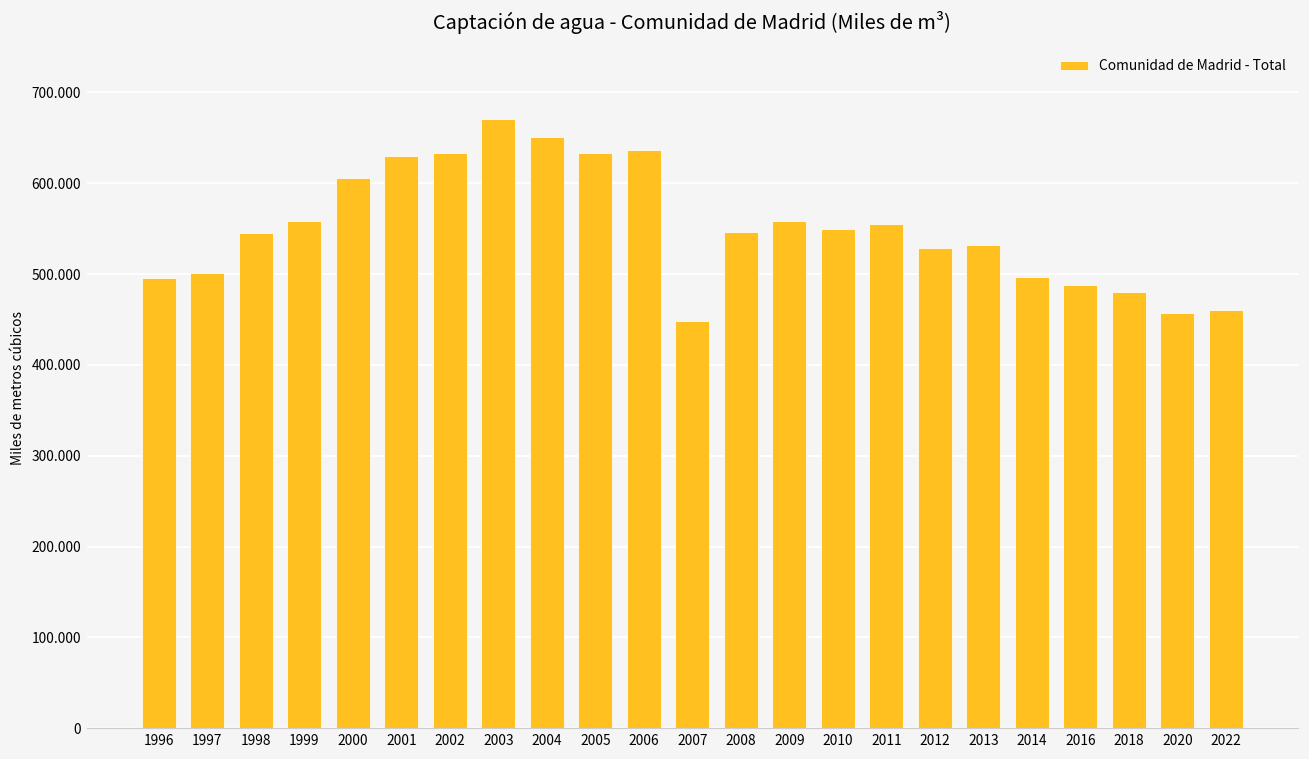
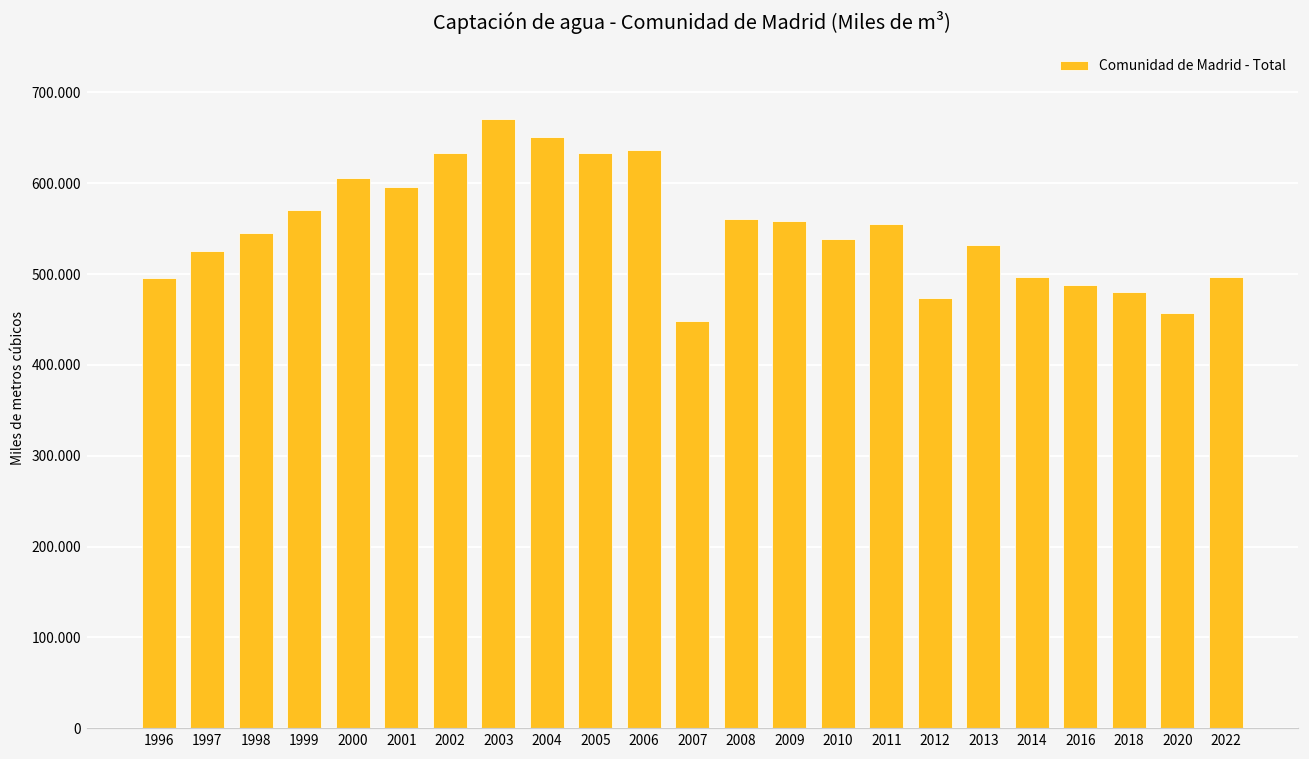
  {
    "1996": 500,
-   "1997": 500,
+   "1997": 530,
    "1998": 540,
-   "1999": 560,
+   "1999": 570,
    "2000": 610,
-   "2001": 630,
+   "2001": 600,
    "2002": 630,
    "2003": 670,
    "2004": 650,
    "2005": 630,
    "2006": 640,
    "2007": 450,
-   "2008": 550,
+   "2008": 560,
    "2009": 560,
-   "2010": 550,
+   "2010": 540,
    "2011": 550,
-   "2012": 530,
+   "2012": 470,
    "2013": 530,
    "2014": 500,
    "2016": 490,
    "2018": 480,
    "2020": 460,
-   "2022": 460
+   "2022": 500
  }
